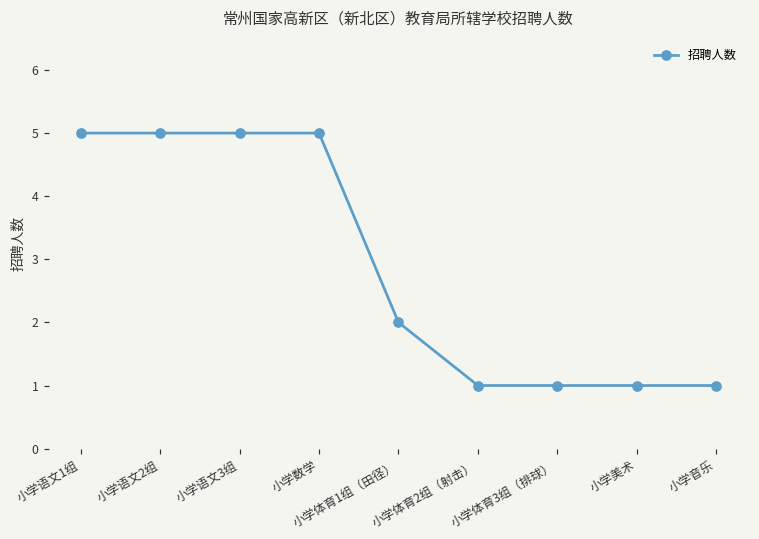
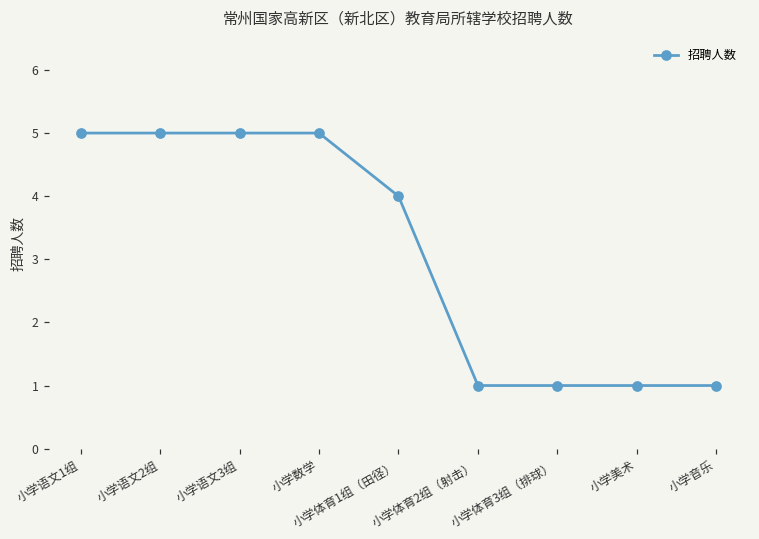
  {
    "小学语文1组": 5,
    "小学语文2组": 5,
    "小学语文3组": 5,
    "小学数学": 5,
-   "小学体育1组（田径）": 2,
+   "小学体育1组（田径）": 4,
    "小学体育2组（射击）": 1,
    "小学体育3组（排球）": 1,
    "小学美术": 1,
    "小学音乐": 1
  }
